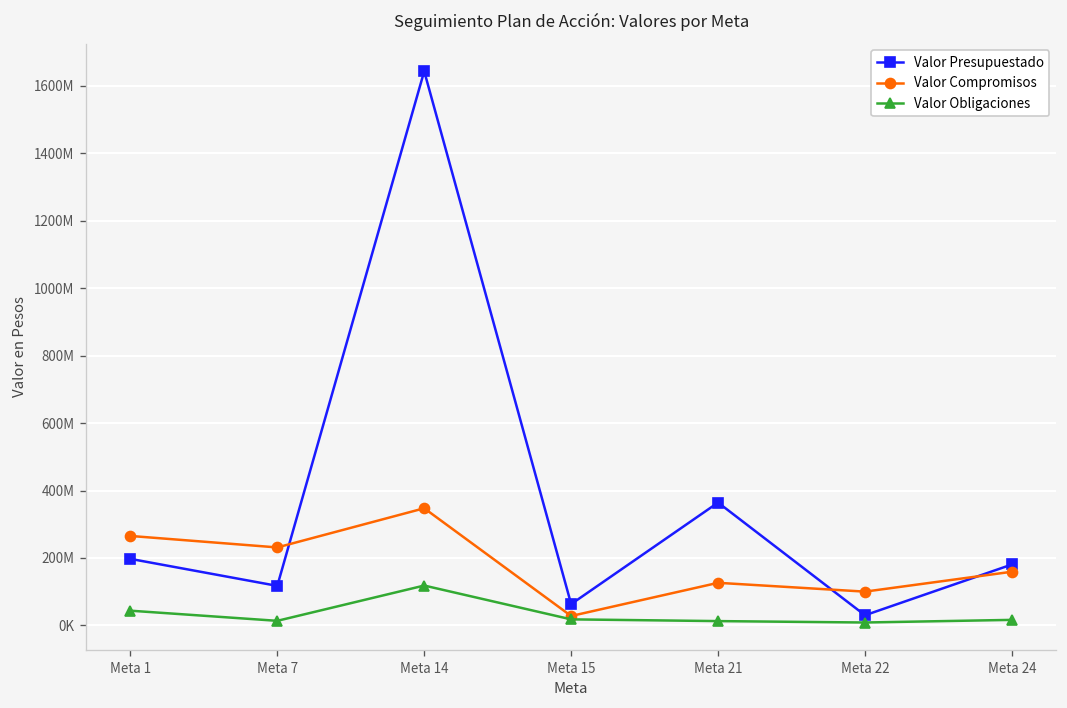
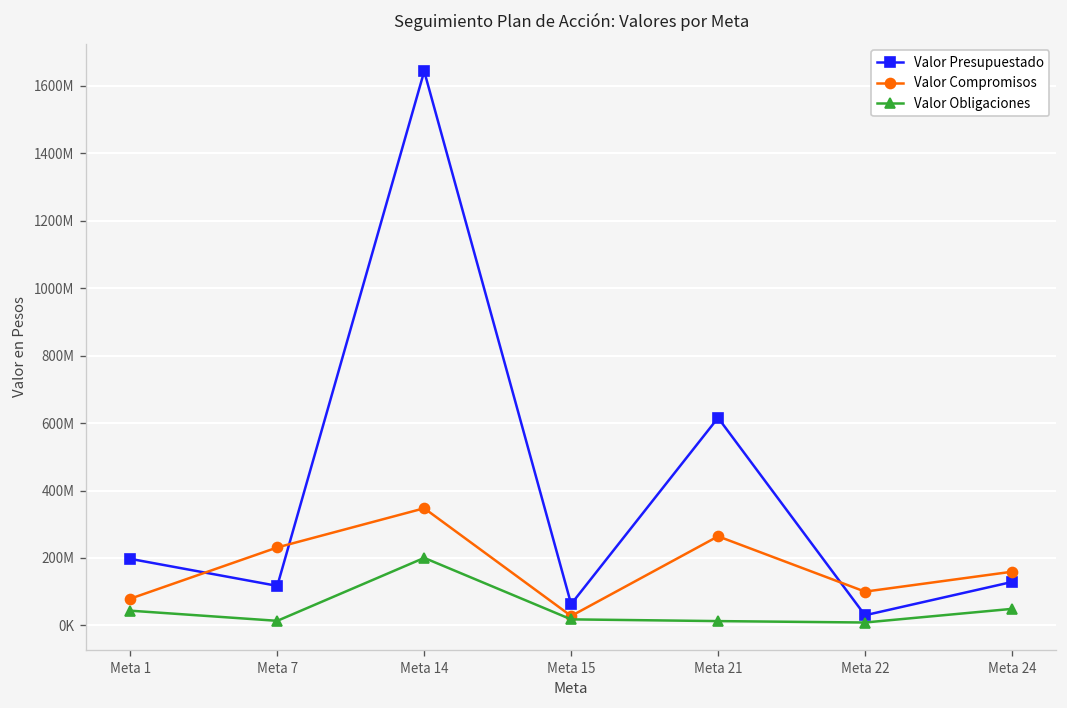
  {
    "Valor Presupuestado": {
      "Meta 1": 200000000,
      "Meta 7": 120000000,
      "Meta 14": 1640000000,
      "Meta 15": 60000000,
-     "Meta 21": 360000000,
+     "Meta 21": 620000000,
      "Meta 22": 30000000,
-     "Meta 24": 180000000
+     "Meta 24": 130000000
    },
    "Valor Compromisos": {
-     "Meta 1": 270000000,
+     "Meta 1": 80000000,
      "Meta 7": 230000000,
      "Meta 14": 350000000,
      "Meta 15": 30000000,
-     "Meta 21": 130000000,
+     "Meta 21": 260000000,
      "Meta 22": 100000000,
      "Meta 24": 160000000
    },
    "Valor Obligaciones": {
      "Meta 1": 40000000,
      "Meta 7": 10000000,
-     "Meta 14": 120000000,
+     "Meta 14": 200000000,
      "Meta 15": 20000000,
      "Meta 21": 10000000,
      "Meta 22": 10000000,
-     "Meta 24": 20000000
+     "Meta 24": 50000000
    }
  }
